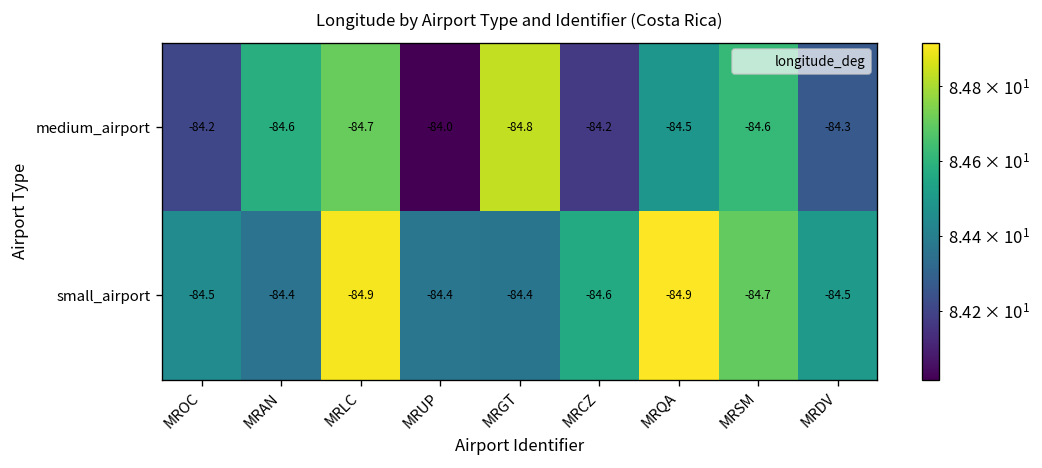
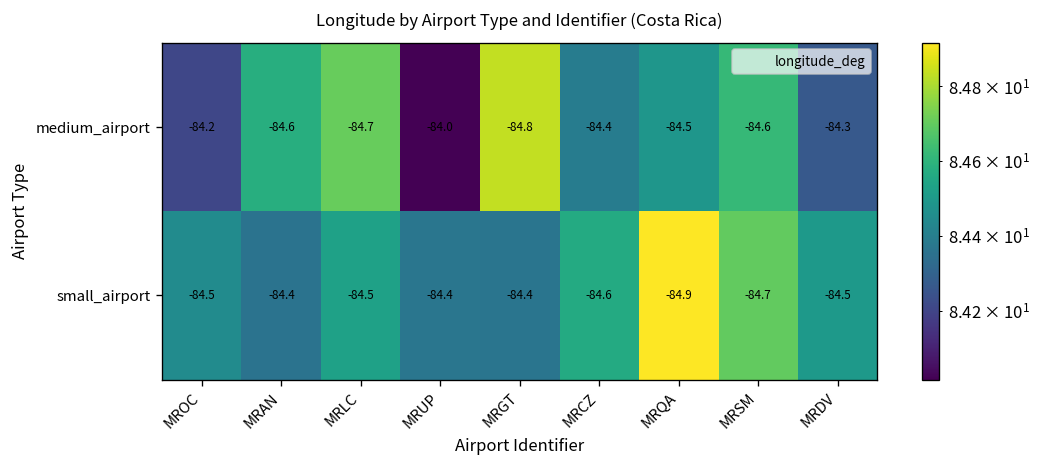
  {
    "medium_airport": {
      "MROC": -84.2,
      "MRAN": -84.6,
      "MRLC": -84.7,
      "MRUP": -84.0,
      "MRGT": -84.8,
-     "MRCZ": -84.2,
+     "MRCZ": -84.4,
      "MRQA": -84.5,
      "MRSM": -84.6,
      "MRDV": -84.3
    },
    "small_airport": {
      "MROC": -84.5,
      "MRAN": -84.4,
-     "MRLC": -84.9,
+     "MRLC": -84.5,
      "MRUP": -84.4,
      "MRGT": -84.4,
      "MRCZ": -84.6,
      "MRQA": -84.9,
      "MRSM": -84.7,
      "MRDV": -84.5
    }
  }
